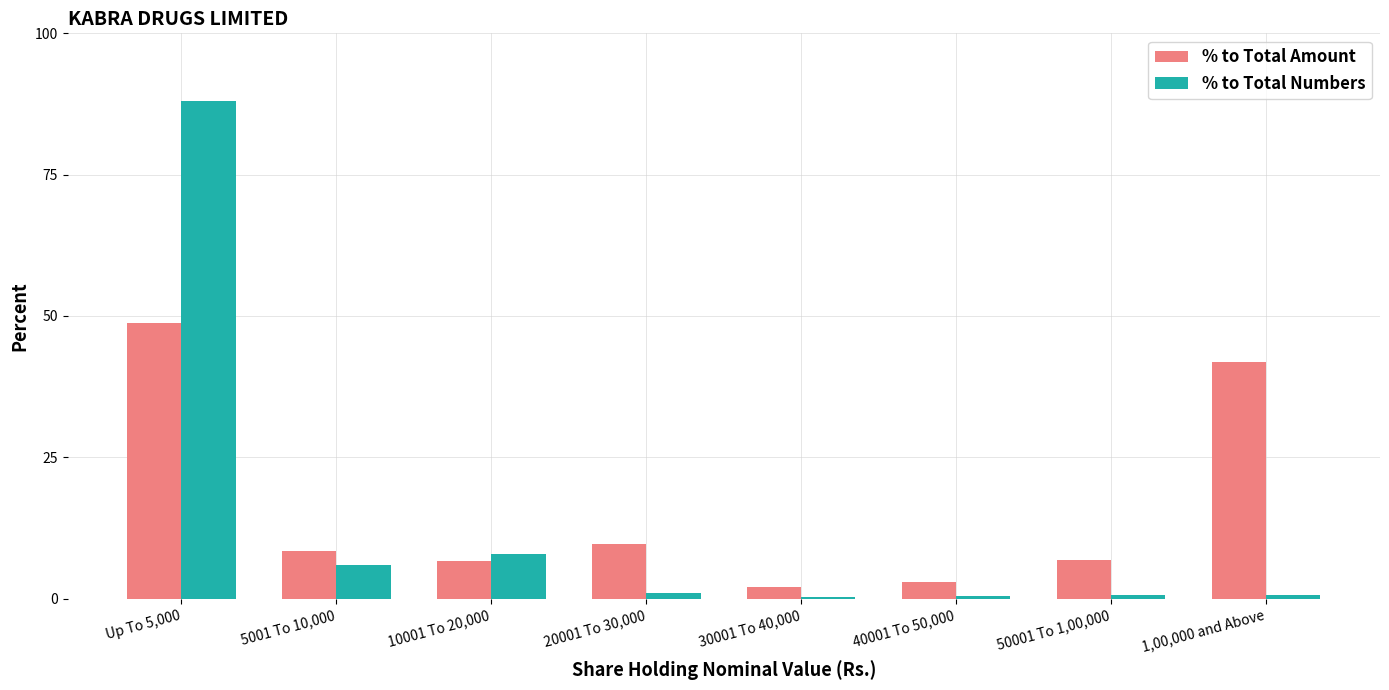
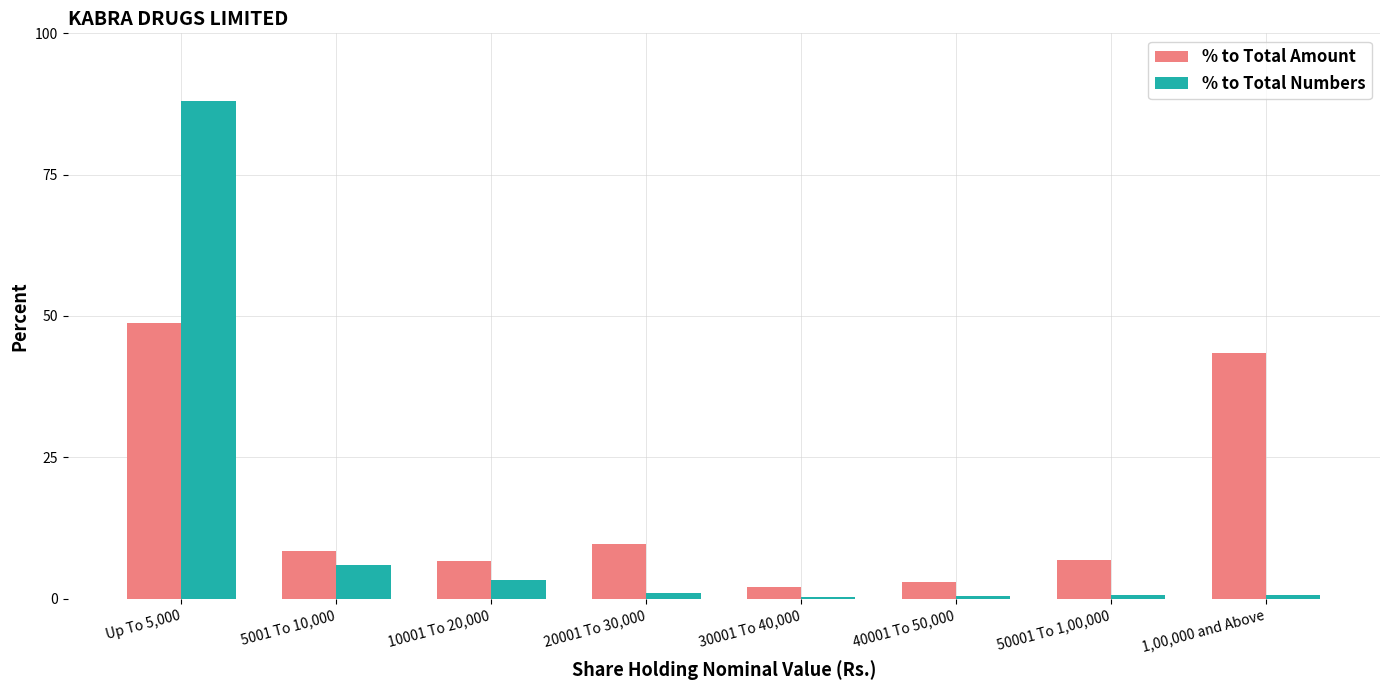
  {
    "% to Total Amount": {
      "Up To 5,000": 49,
      "5001 To 10,000": 8,
      "10001 To 20,000": 7,
      "20001 To 30,000": 10,
      "30001 To 40,000": 2,
      "40001 To 50,000": 3,
      "50001 To 1,00,000": 7,
-     "1,00,000 and Above": 42
+     "1,00,000 and Above": 43
    },
    "% to Total Numbers": {
      "Up To 5,000": 88,
      "5001 To 10,000": 6,
-     "10001 To 20,000": 8,
+     "10001 To 20,000": 3,
      "20001 To 30,000": 1,
      "50001 To 1,00,000": 1,
      "1,00,000 and Above": 1
    }
  }
